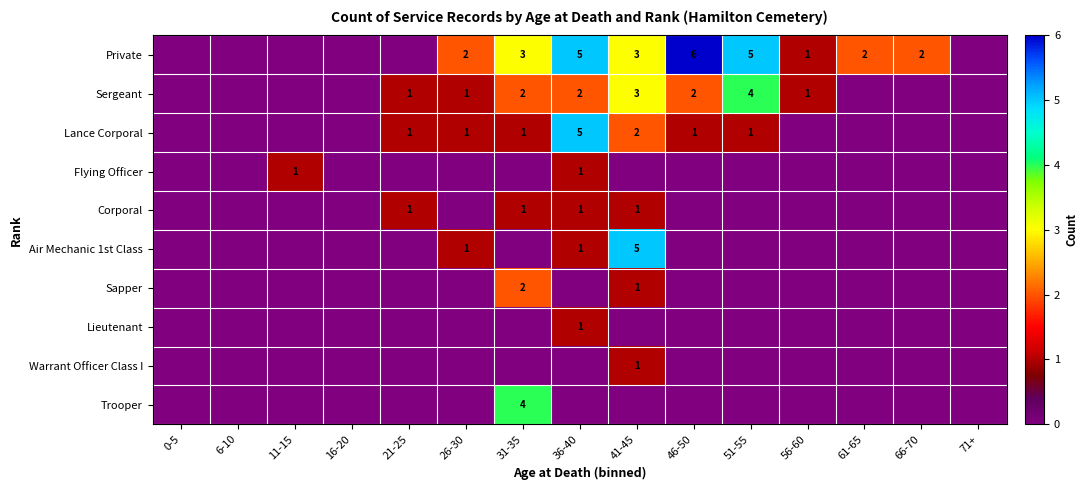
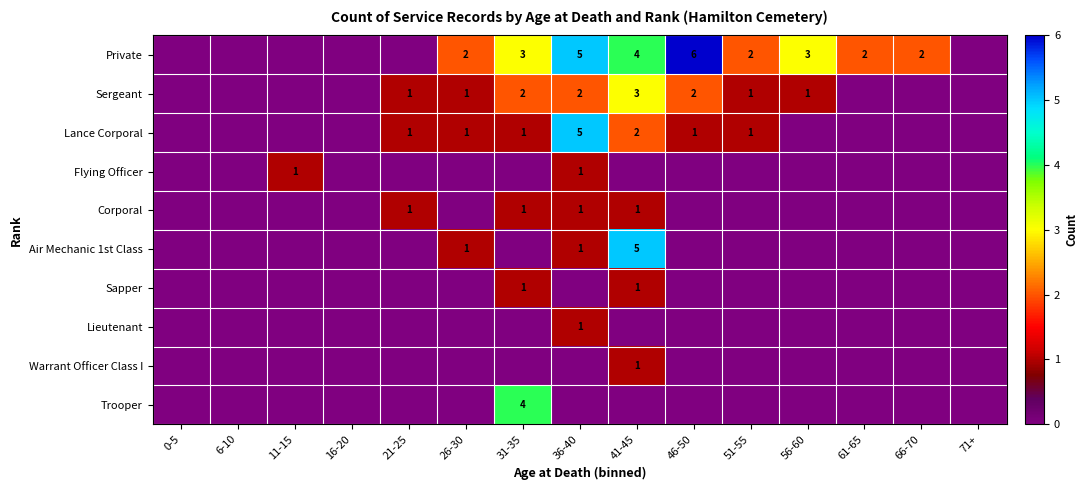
  {
    "Private": {
      "26-30": 2,
      "31-35": 3,
      "36-40": 5,
-     "41-45": 3,
+     "41-45": 4,
      "46-50": 6,
-     "51-55": 5,
-     "56-60": 1,
+     "51-55": 2,
+     "56-60": 3,
      "61-65": 2,
      "66-70": 2
    },
    "Sergeant": {
      "21-25": 1,
      "26-30": 1,
      "31-35": 2,
      "36-40": 2,
      "41-45": 3,
      "46-50": 2,
-     "51-55": 4,
+     "51-55": 1,
      "56-60": 1
    },
    "Lance Corporal": {
      "21-25": 1,
      "26-30": 1,
      "31-35": 1,
      "36-40": 5,
      "41-45": 2,
      "46-50": 1,
      "51-55": 1
    },
    "Flying Officer": {
      "11-15": 1,
      "36-40": 1
    },
    "Corporal": {
      "21-25": 1,
      "31-35": 1,
      "36-40": 1,
      "41-45": 1
    },
    "Air Mechanic 1st Class": {
      "26-30": 1,
      "36-40": 1,
      "41-45": 5
    },
    "Sapper": {
-     "31-35": 2,
+     "31-35": 1,
      "41-45": 1
    },
    "Lieutenant": {
      "36-40": 1
    },
    "Warrant Officer Class I": {
      "41-45": 1
    },
    "Trooper": {
      "31-35": 4
    }
  }
